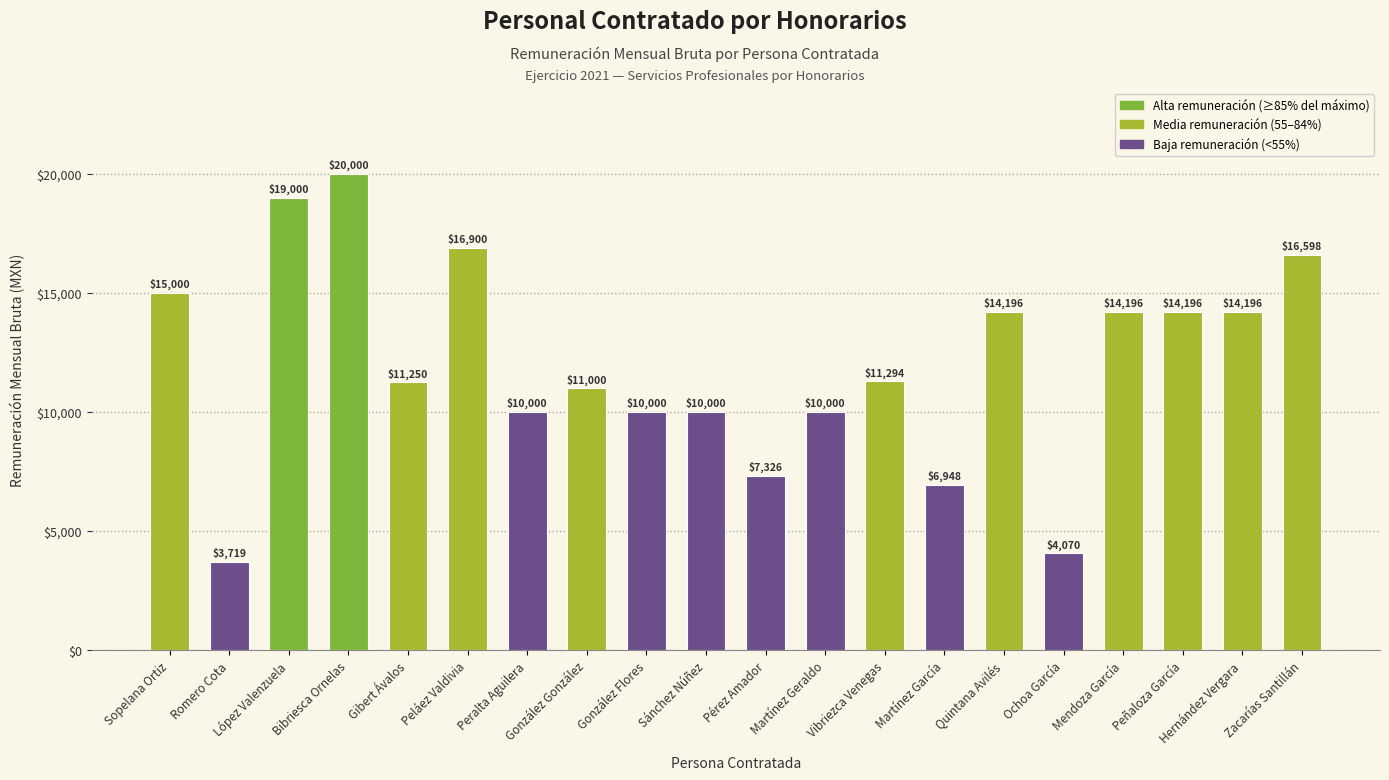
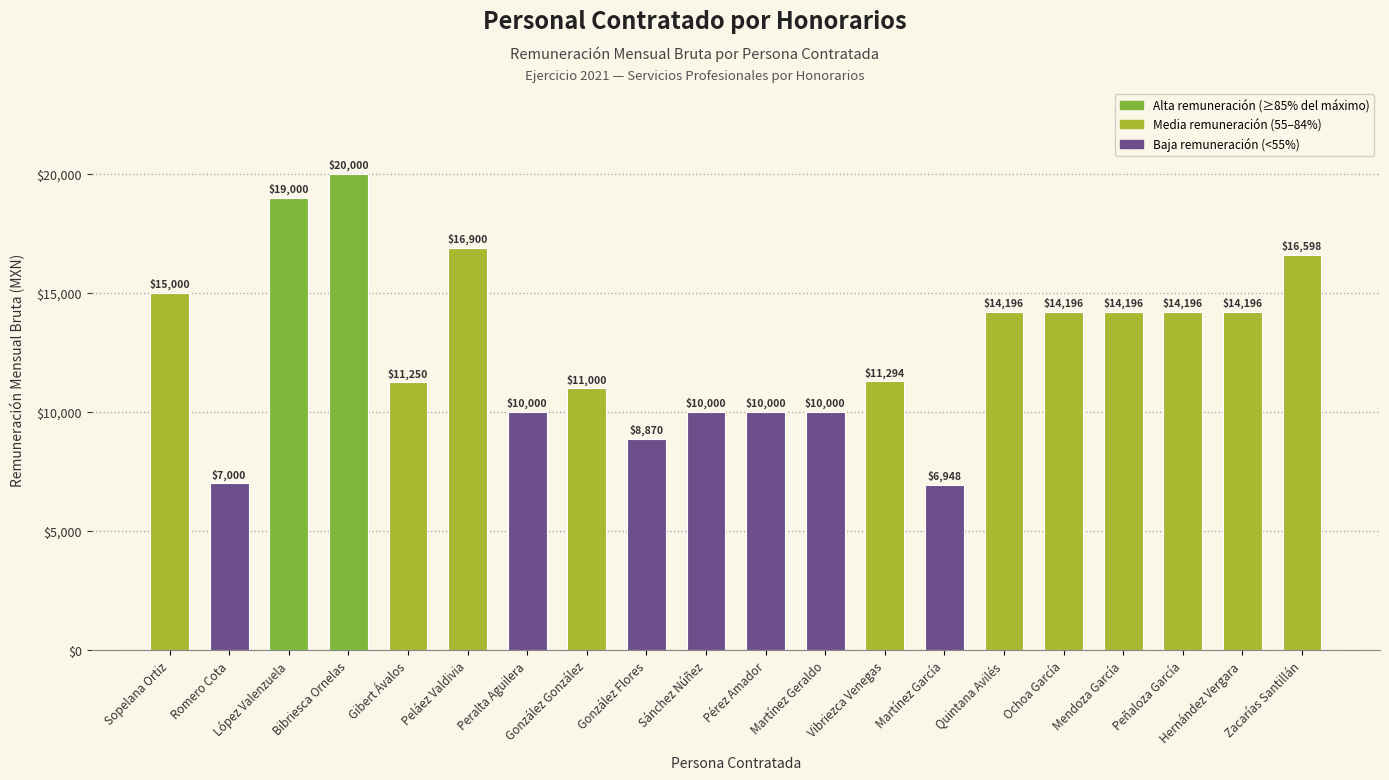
  {
    "Sopelana Ortiz": "$15,000",
-   "Romero Cota": "$3,719",
+   "Romero Cota": "$7,000",
    "López Valenzuela": "$19,000",
    "Bibriesca Ornelas": "$20,000",
    "Gibert Ávalos": "$11,250",
    "Peláez Valdivia": "$16,900",
    "Peralta Aguilera": "$10,000",
    "González González": "$11,000",
-   "González Flores": "$10,000",
+   "González Flores": "$8,870",
    "Sánchez Núñez": "$10,000",
-   "Pérez Amador": "$7,326",
+   "Pérez Amador": "$10,000",
    "Martínez Geraldo": "$10,000",
    "Vibriezca Venegas": "$11,294",
    "Martínez García": "$6,948",
    "Quintana Avilés": "$14,196",
-   "Ochoa García": "$4,070",
+   "Ochoa García": "$14,196",
    "Mendoza García": "$14,196",
    "Peñaloza García": "$14,196",
    "Hernández Vergara": "$14,196",
    "Zacarías Santillán": "$16,598"
  }
